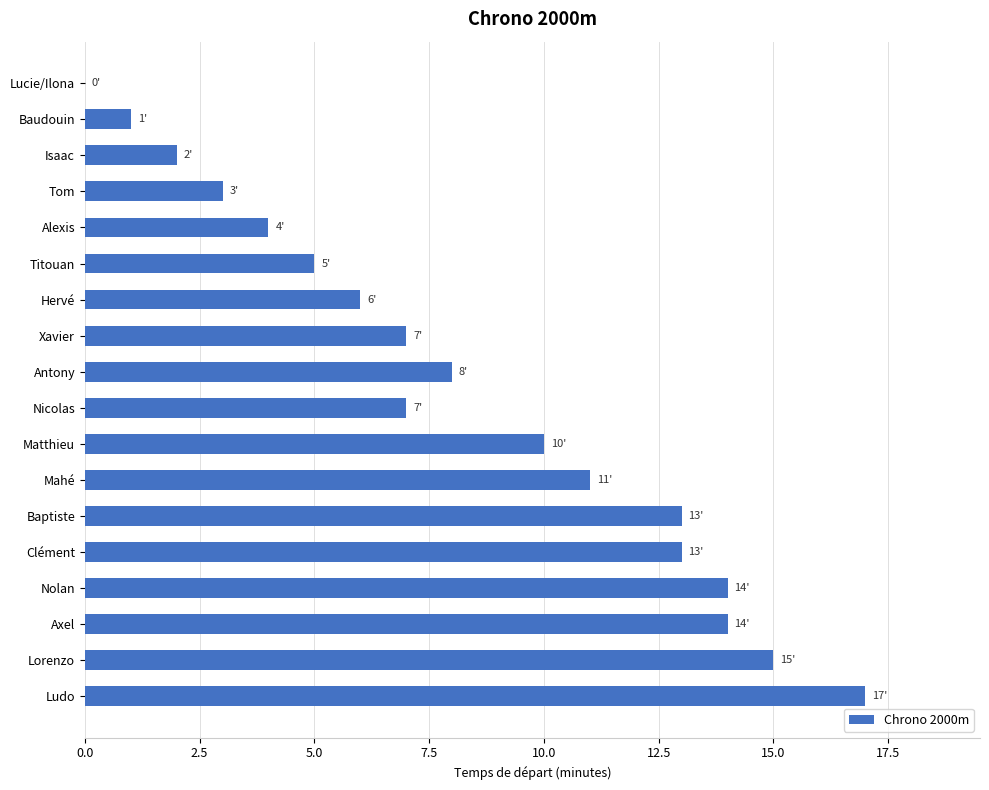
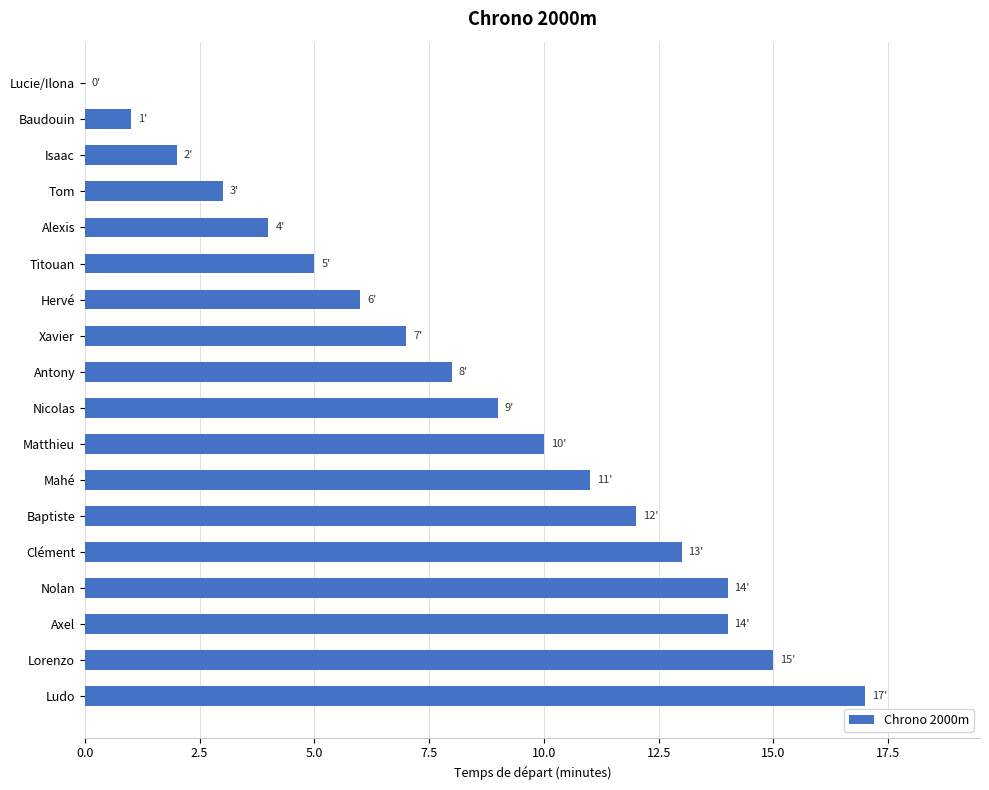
  {
    "Lucie/Ilona": "0'",
    "Baudouin": "1'",
    "Isaac": "2'",
    "Tom": "3'",
    "Alexis": "4'",
    "Titouan": "5'",
    "Hervé": "6'",
    "Xavier": "7'",
    "Antony": "8'",
-   "Nicolas": "7'",
+   "Nicolas": "9'",
    "Matthieu": "10'",
    "Mahé": "11'",
-   "Baptiste": "13'",
+   "Baptiste": "12'",
    "Clément": "13'",
    "Nolan": "14'",
    "Axel": "14'",
    "Lorenzo": "15'",
    "Ludo": "17'"
  }
